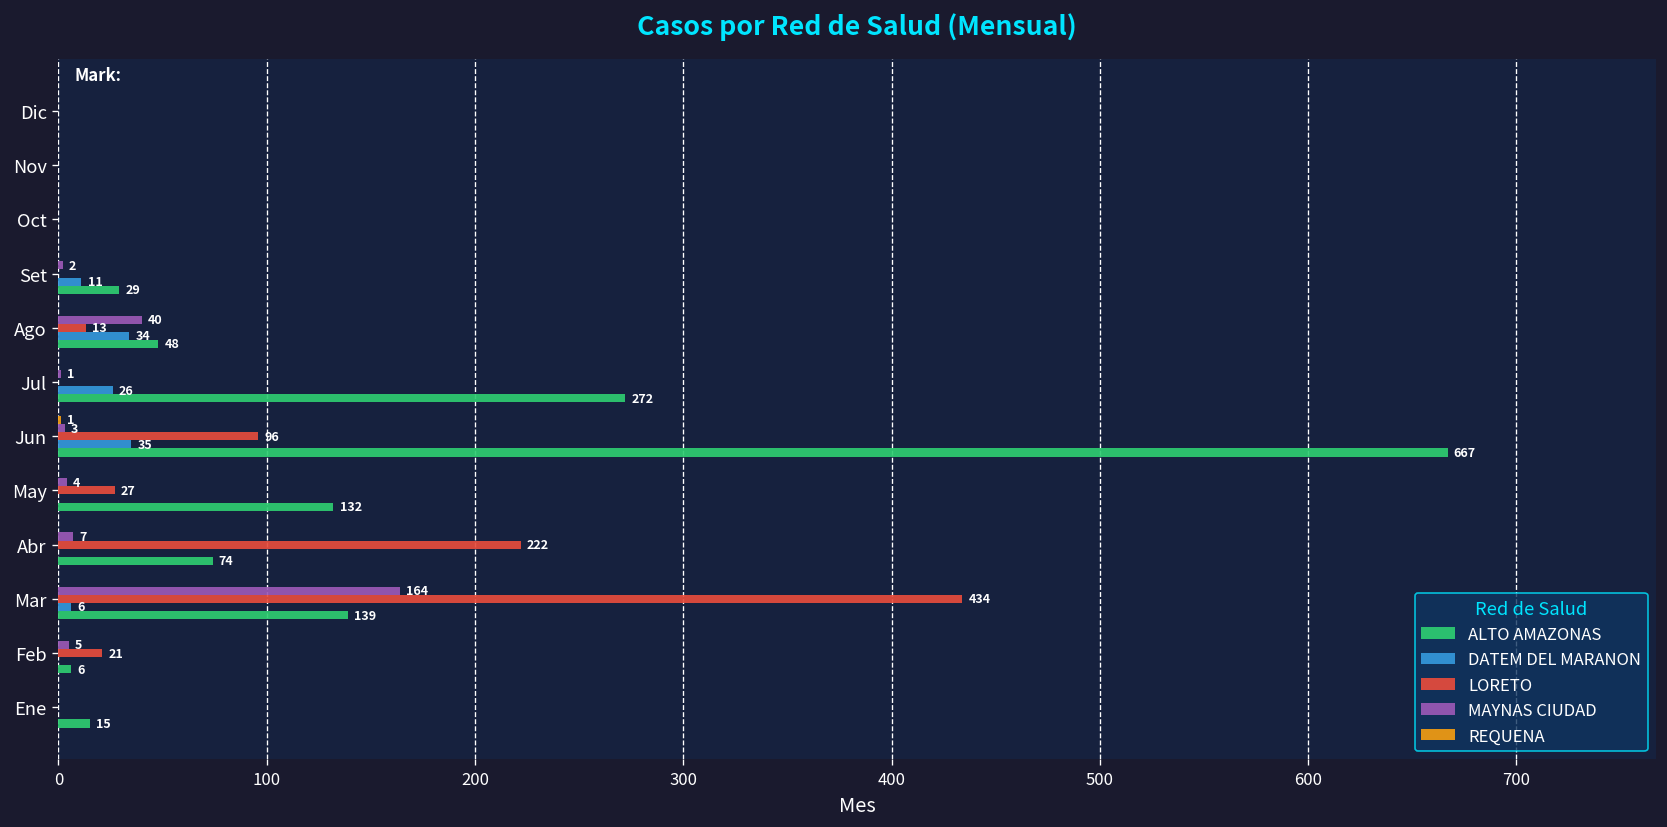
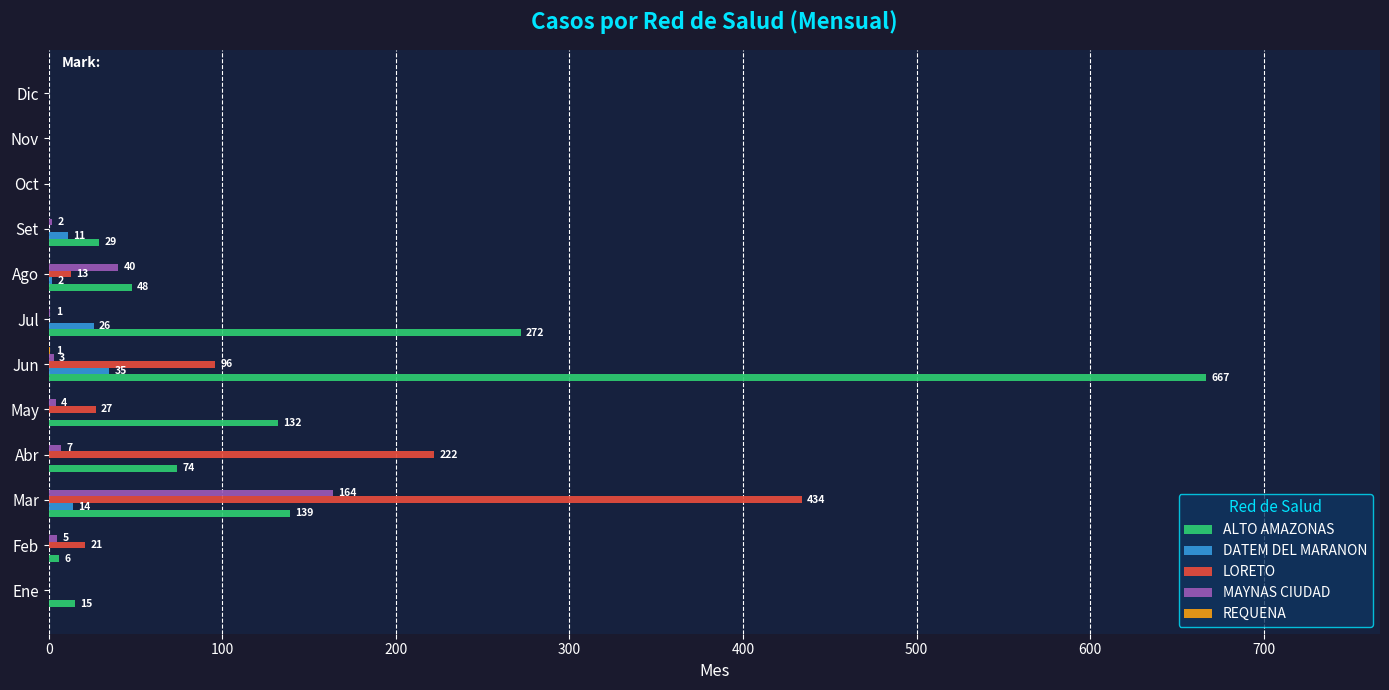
  {
    "ALTO AMAZONAS": {
      "Set": 29,
      "Ago": 48,
      "Jul": 272,
      "Jun": 667,
      "May": 132,
      "Abr": 74,
      "Mar": 139,
      "Feb": 6,
      "Ene": 15
    },
    "DATEM DEL MARANON": {
      "Set": 11,
-     "Ago": 34,
+     "Ago": 2,
      "Jul": 26,
      "Jun": 35,
-     "Mar": 6
+     "Mar": 14
    },
    "LORETO": {
      "Ago": 13,
      "Jun": 96,
      "May": 27,
      "Abr": 222,
      "Mar": 434,
      "Feb": 21
    },
    "MAYNAS CIUDAD": {
      "Set": 2,
      "Ago": 40,
      "Jul": 1,
      "Jun": 3,
      "May": 4,
      "Abr": 7,
      "Mar": 164,
      "Feb": 5
    },
    "REQUENA": {
      "Jun": 1
    }
  }
